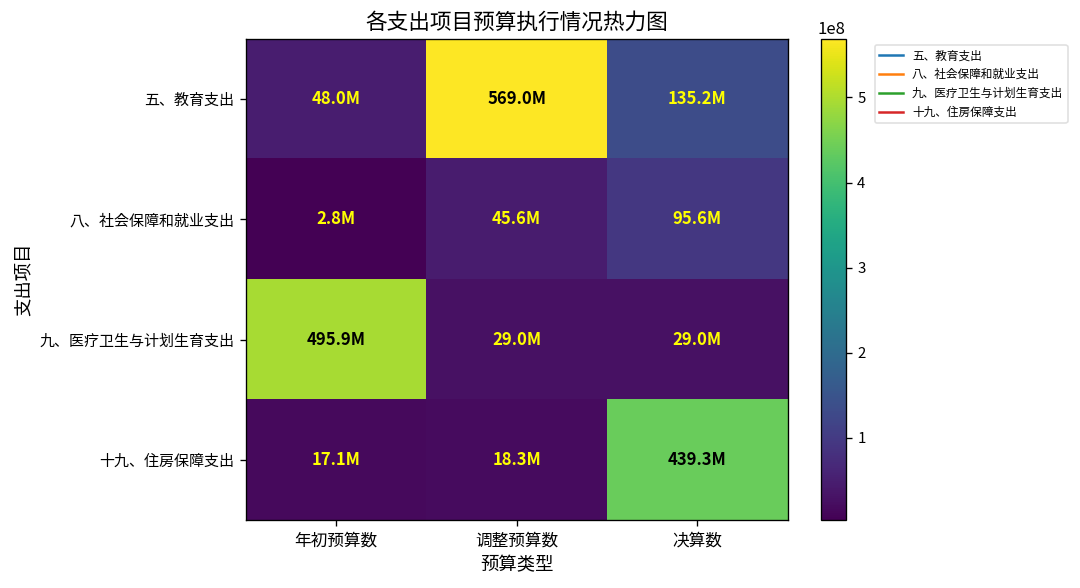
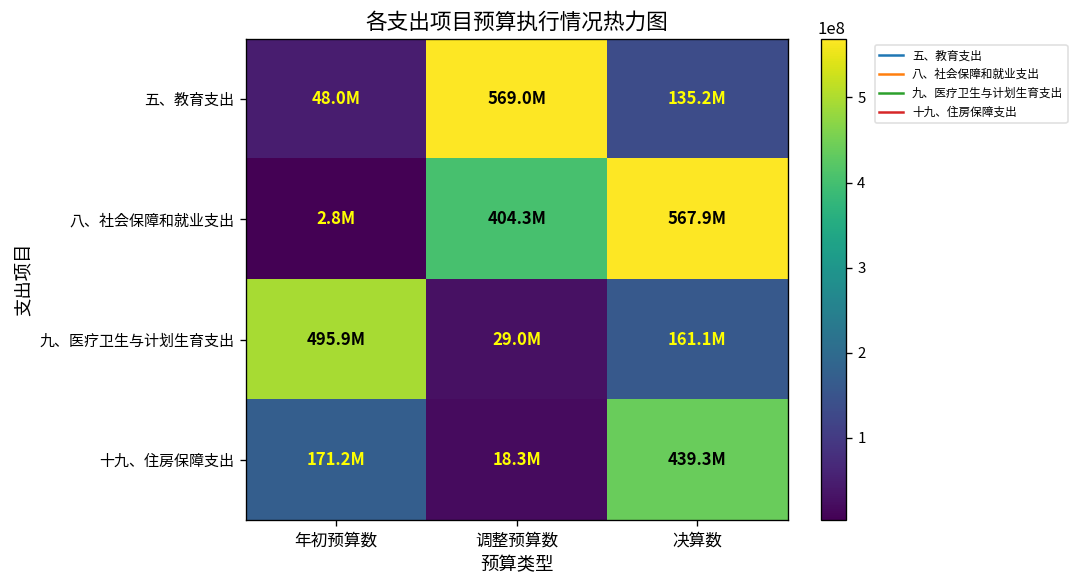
  {
    "五、教育支出": {
      "年初预算数": "48.0M",
      "调整预算数": "569.0M",
      "决算数": "135.2M"
    },
    "八、社会保障和就业支出": {
      "年初预算数": "2.8M",
-     "调整预算数": "45.6M",
-     "决算数": "95.6M"
+     "调整预算数": "404.3M",
+     "决算数": "567.9M"
    },
    "九、医疗卫生与计划生育支出": {
      "年初预算数": "495.9M",
      "调整预算数": "29.0M",
-     "决算数": "29.0M"
+     "决算数": "161.1M"
    },
    "十九、住房保障支出": {
-     "年初预算数": "17.1M",
+     "年初预算数": "171.2M",
      "调整预算数": "18.3M",
      "决算数": "439.3M"
    }
  }
